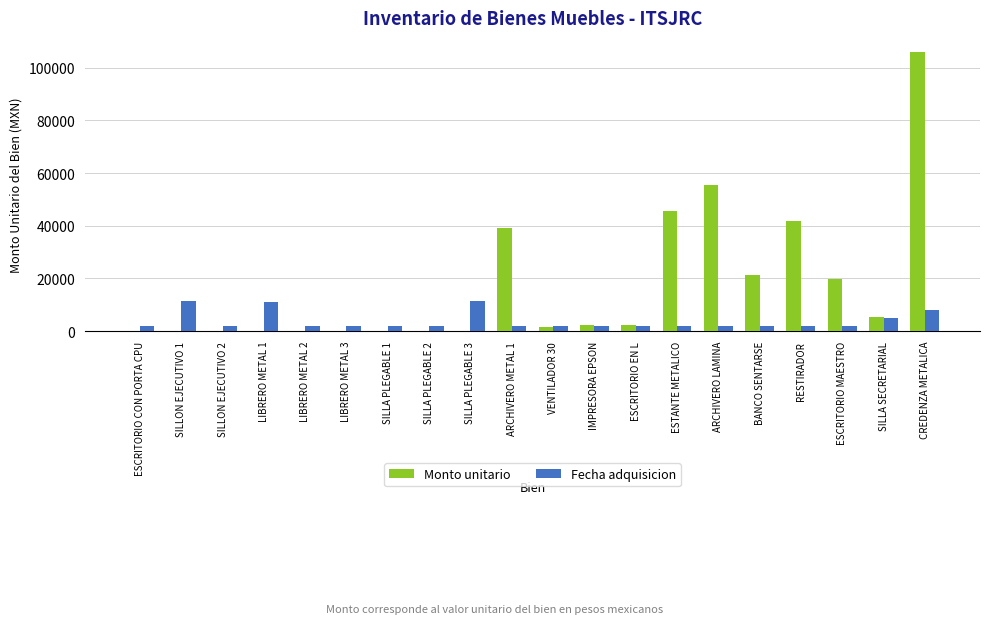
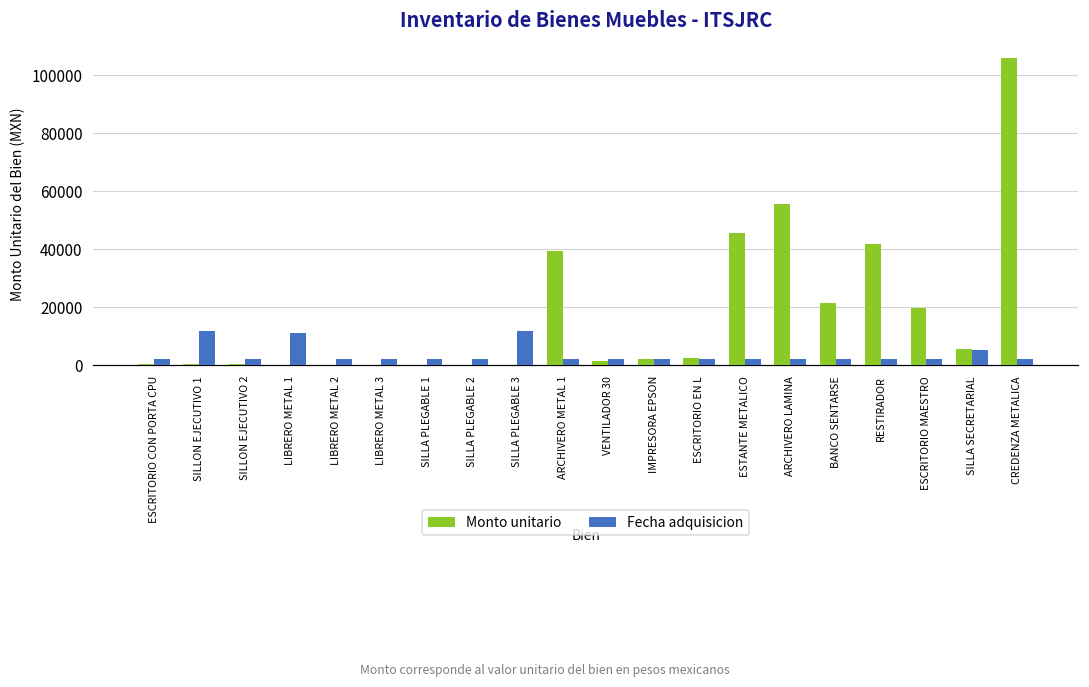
  {
    "Monto unitario": {
      "ARCHIVERO METAL 1": 39000,
      "VENTILADOR 30": 1000,
      "IMPRESORA EPSON": 2000,
      "ESCRITORIO EN L": 2000,
      "ESTANTE METALICO": 46000,
      "ARCHIVERO LAMINA": 55000,
      "BANCO SENTARSE": 21000,
      "RESTIRADOR": 42000,
      "ESCRITORIO MAESTRO": 20000,
      "SILLA SECRETARIAL": 6000,
      "CREDENZA METALICA": 106000
    },
    "Fecha adquisicion": {
      "ESCRITORIO CON PORTA CPU": 2000,
      "SILLON EJECUTIVO 1": 12000,
      "SILLON EJECUTIVO 2": 2000,
      "LIBRERO METAL 1": 11000,
      "LIBRERO METAL 2": 2000,
      "LIBRERO METAL 3": 2000,
      "SILLA PLEGABLE 1": 2000,
      "SILLA PLEGABLE 2": 2000,
      "SILLA PLEGABLE 3": 12000,
      "ARCHIVERO METAL 1": 2000,
      "VENTILADOR 30": 2000,
      "IMPRESORA EPSON": 2000,
      "ESCRITORIO EN L": 2000,
      "ESTANTE METALICO": 2000,
      "ARCHIVERO LAMINA": 2000,
      "BANCO SENTARSE": 2000,
      "RESTIRADOR": 2000,
      "ESCRITORIO MAESTRO": 2000,
      "SILLA SECRETARIAL": 5000,
-     "CREDENZA METALICA": 8000
+     "CREDENZA METALICA": 2000
    }
  }
